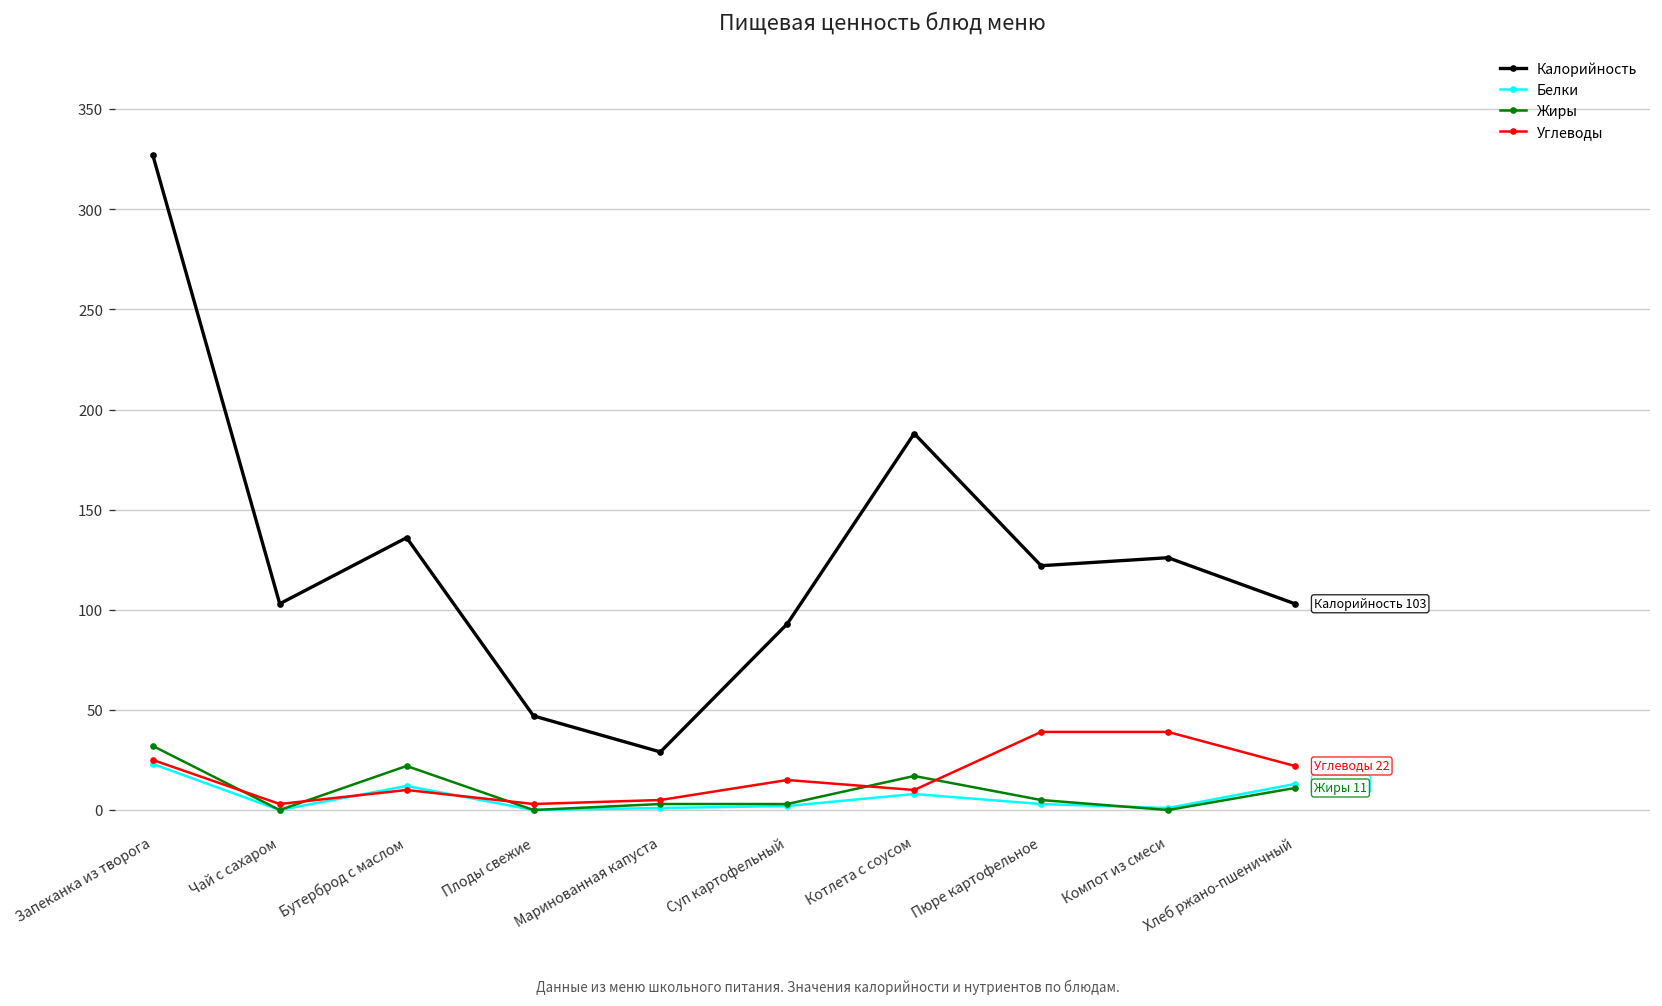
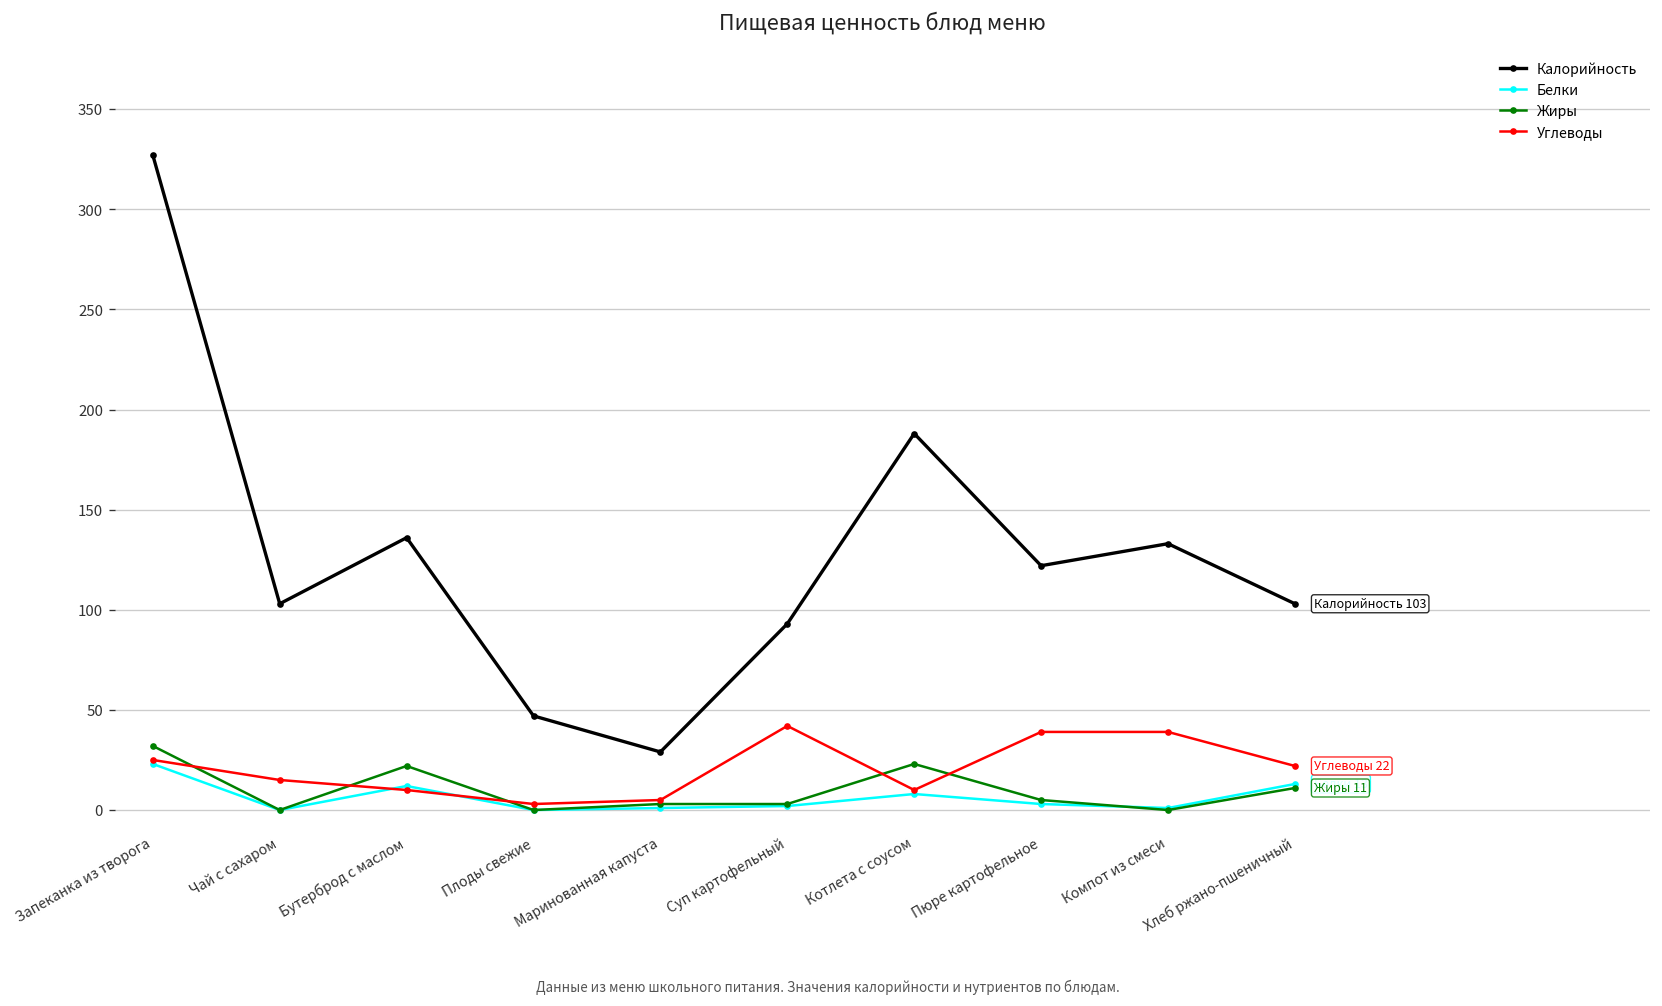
  {
    "Калорийность": {
      "Запеканка из творога": 327,
      "Чай с сахаром": 103,
      "Бутерброд с маслом": 136,
      "Плоды свежие": 47,
      "Маринованная капуста": 29,
      "Суп картофельный": 93,
      "Котлета с соусом": 188,
      "Пюре картофельное": 122,
-     "Компот из смеси": 126
+     "Компот из смеси": 133
    },
    "Белки": {
      "Запеканка из творога": 23,
      "Бутерброд с маслом": 12,
      "Маринованная капуста": 1,
      "Котлета с соусом": 8,
      "Пюре картофельное": 3
    },
    "Жиры": {
      "Запеканка из творога": 32,
      "Бутерброд с маслом": 22,
      "Маринованная капуста": 3,
-     "Котлета с соусом": 17,
+     "Котлета с соусом": 23,
      "Пюре картофельное": 5
    },
    "Углеводы": {
      "Запеканка из творога": 25,
-     "Чай с сахаром": 3,
+     "Чай с сахаром": 15,
      "Бутерброд с маслом": 10,
      "Плоды свежие": 3,
      "Маринованная капуста": 5,
-     "Суп картофельный": 15,
+     "Суп картофельный": 42,
      "Котлета с соусом": 10,
      "Пюре картофельное": 39,
      "Компот из смеси": 39
    }
  }
